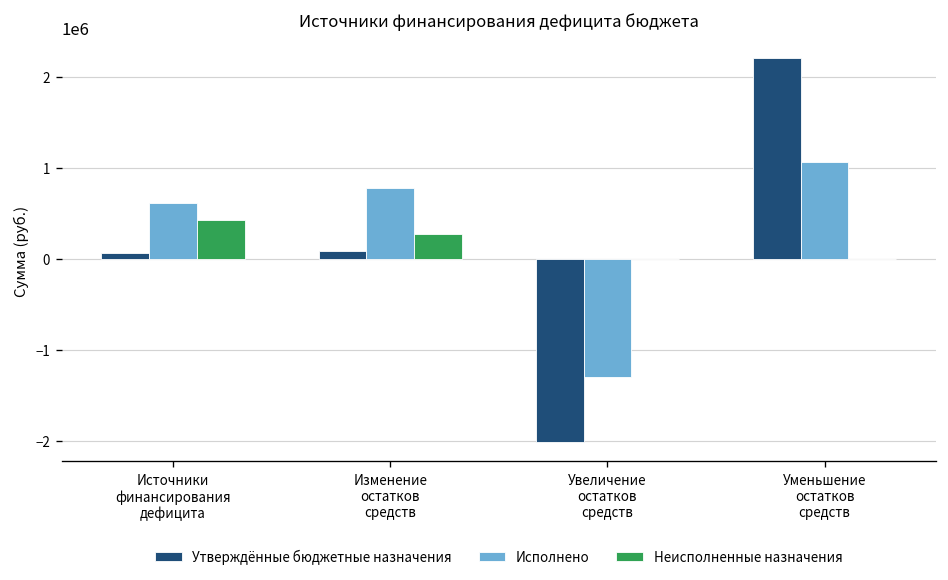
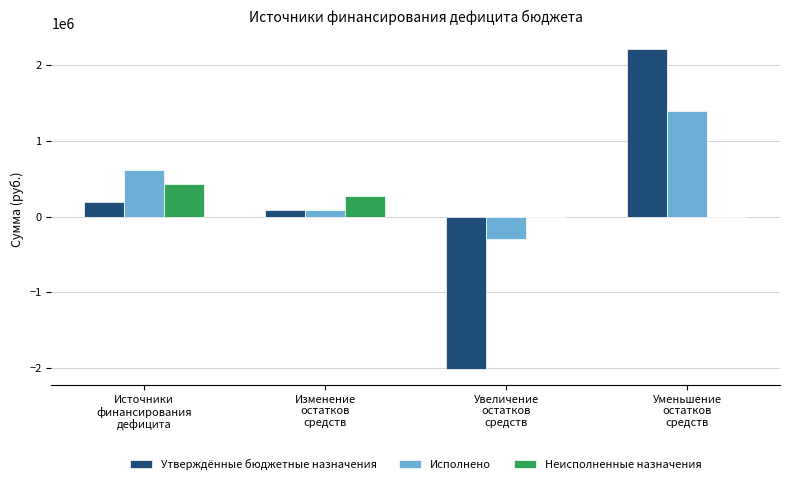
  {
    "Утверждённые бюджетные назначения": {
-     "Источники финансирования дефицита": 100000,
+     "Источники финансирования дефицита": 200000,
      "Изменение остатков средств": 100000,
      "Увеличение остатков средств": -2000000,
      "Уменьшение остатков средств": 2200000
    },
    "Исполнено": {
      "Источники финансирования дефицита": 600000,
-     "Изменение остатков средств": 800000,
-     "Увеличение остатков средств": -1300000,
-     "Уменьшение остатков средств": 1100000
+     "Изменение остатков средств": 100000,
+     "Увеличение остатков средств": -300000,
+     "Уменьшение остатков средств": 1400000
    },
    "Неисполненные назначения": {
      "Источники финансирования дефицита": 400000,
      "Изменение остатков средств": 300000,
      "Увеличение остатков средств": 0,
      "Уменьшение остатков средств": 0
    }
  }
